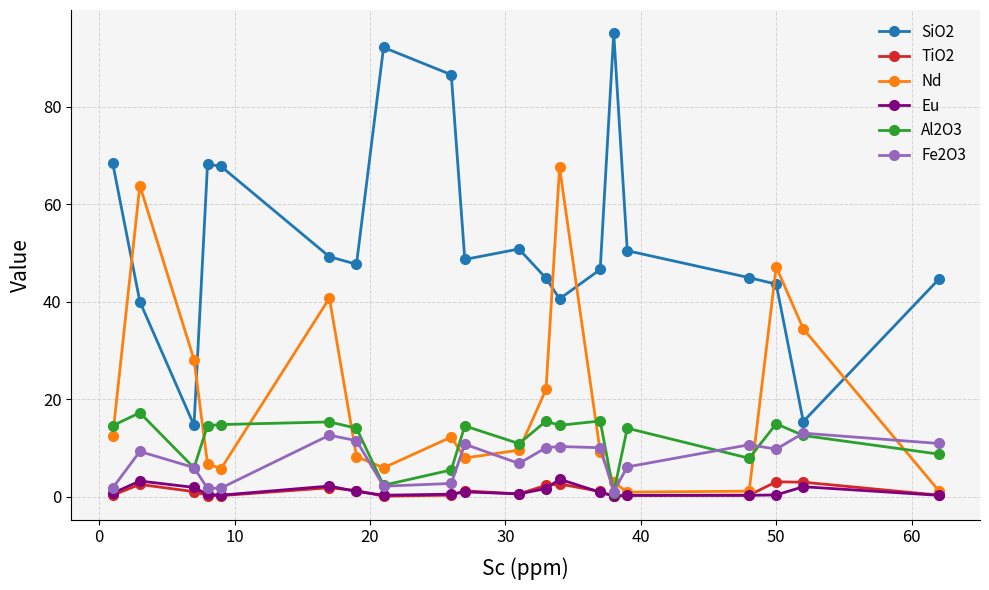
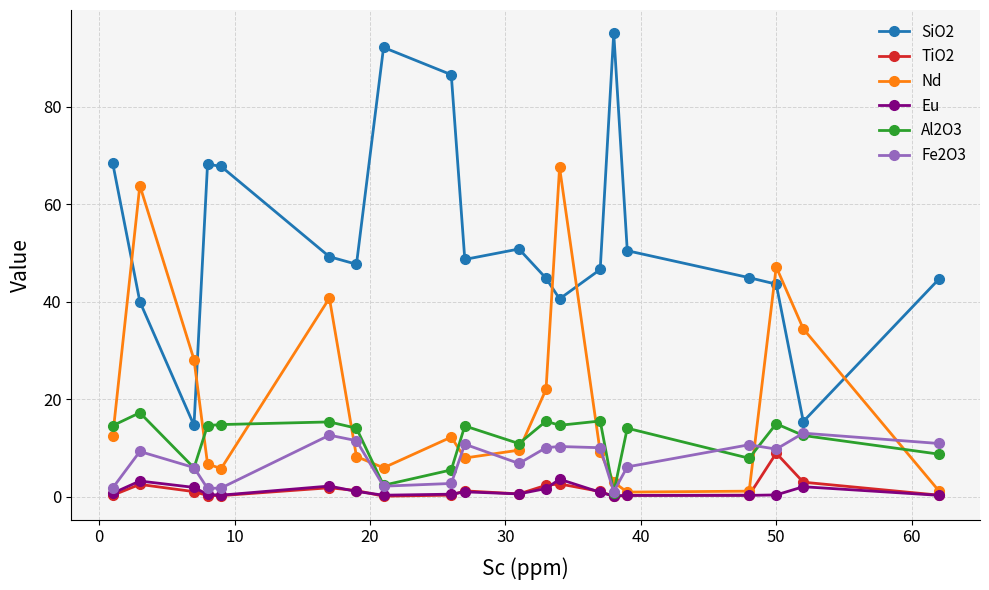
  {
    "SiO2": {
      "50": 44
    },
    "TiO2": {
-     "50": 3
+     "50": 9
    },
    "Nd": {
      "50": 47
    },
    "Eu": {
      "50": 0
    },
    "Al2O3": {
      "50": 15
    },
    "Fe2O3": {
      "50": 10
    }
  }
